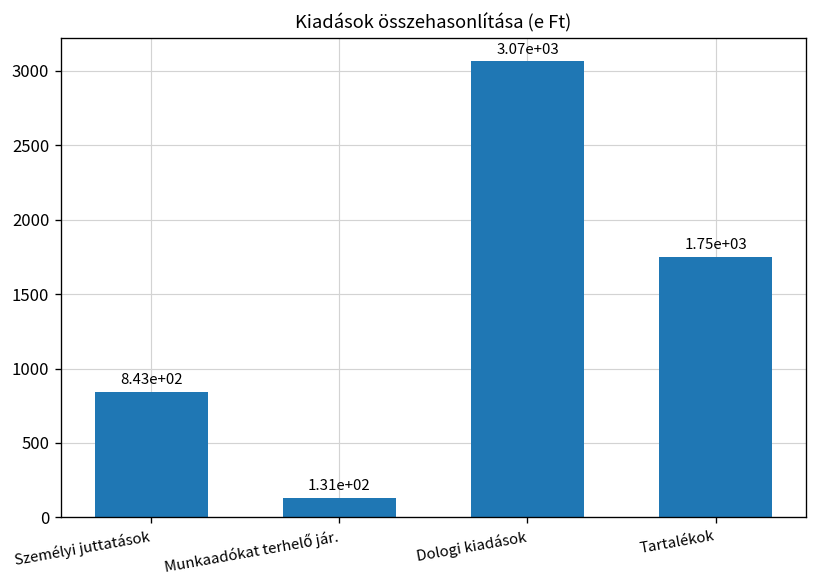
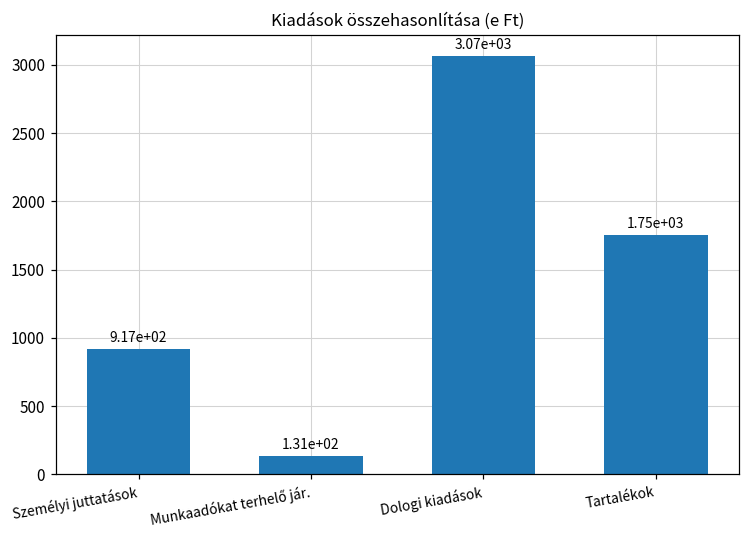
  {
-   "Személyi juttatások": "8.43e+02",
+   "Személyi juttatások": "9.17e+02",
    "Munkaadókat terhelő jár.": "1.31e+02",
    "Tartalékok": "1.75e+03"
  }
